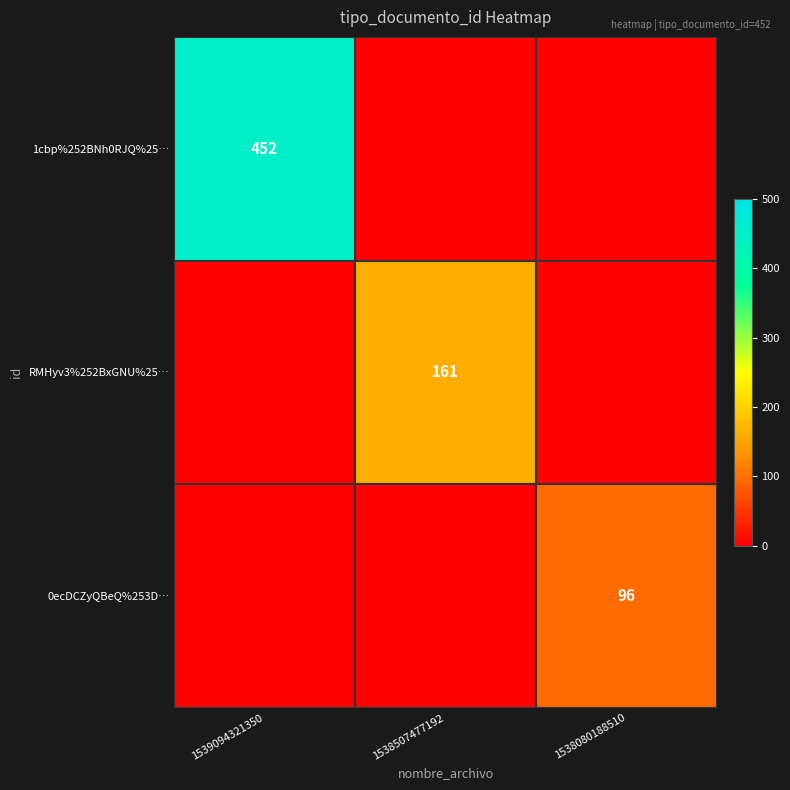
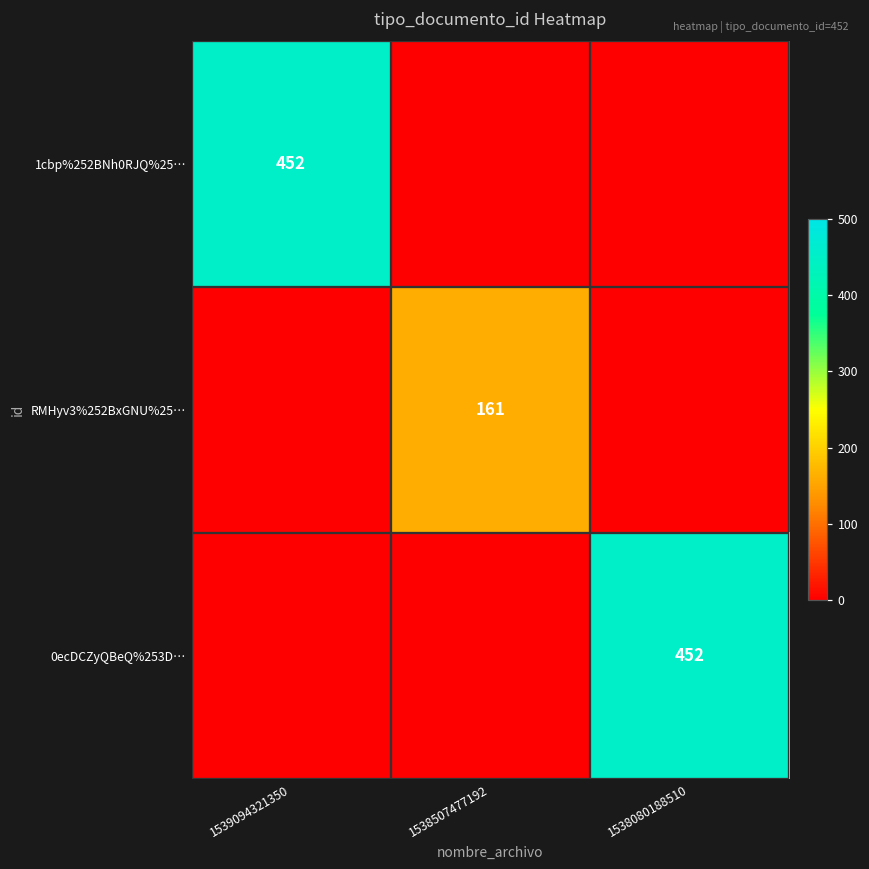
  {
    "1cbp%252BNh0RJQ%25…": {
      "1539094321350": 452
    },
    "RMHyv3%252BxGNU%25…": {
      "1538507477192": 161
    },
    "0ecDCZyQBeQ%253D…": {
-     "1538080188510": 96
+     "1538080188510": 452
    }
  }
